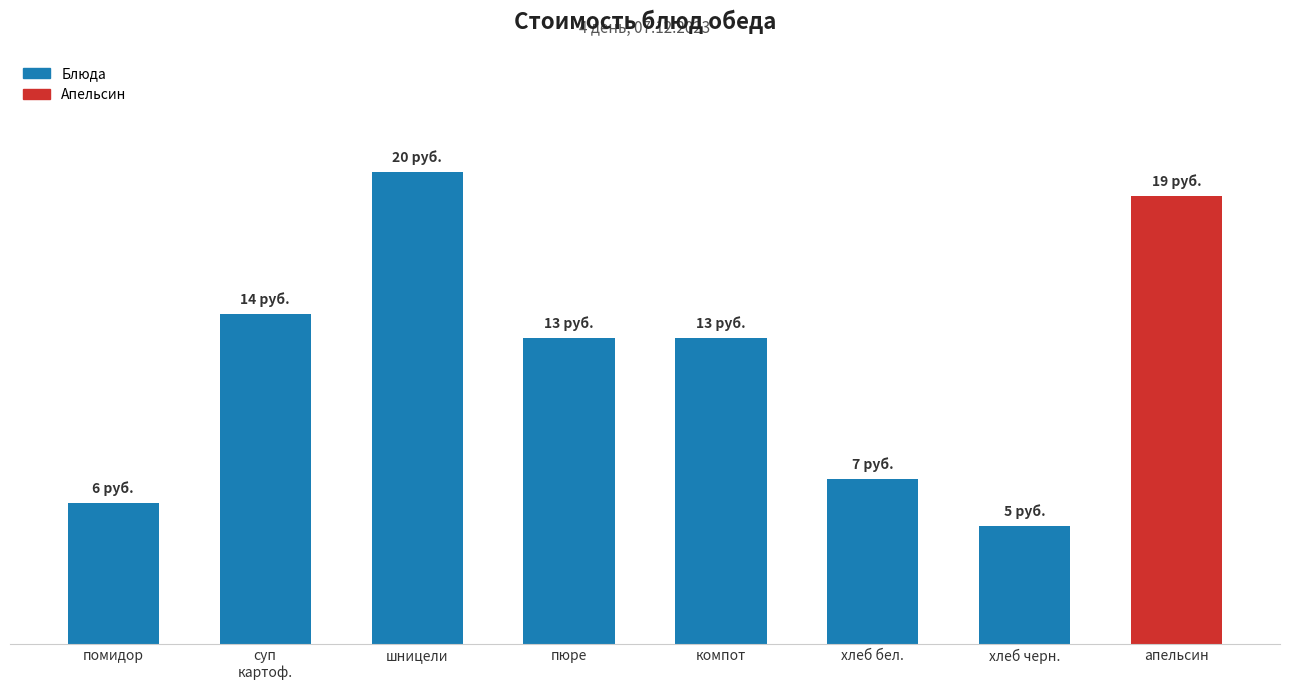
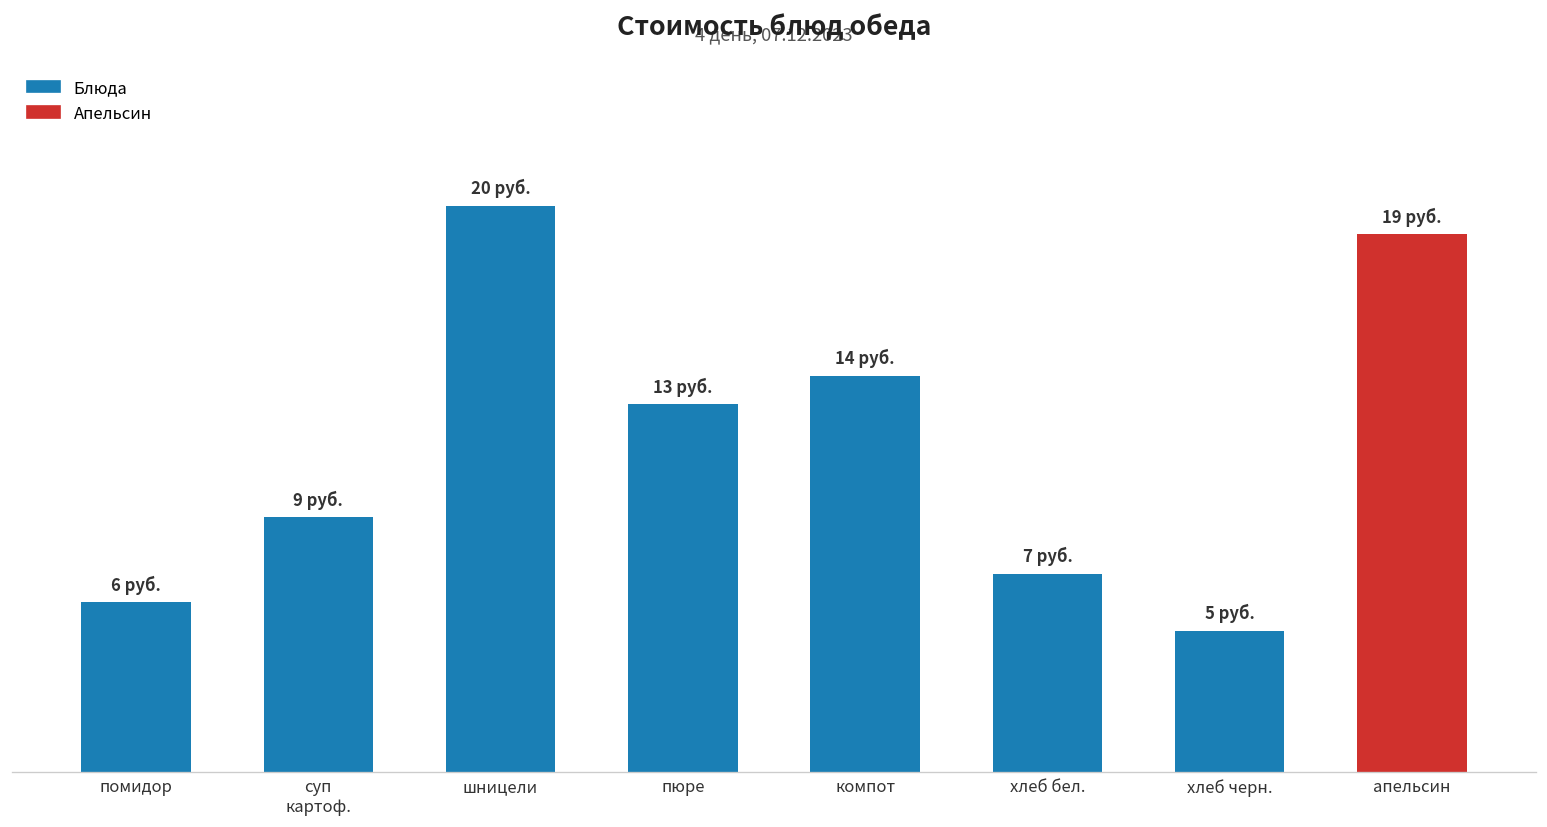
  {
    "помидор": 6,
-   "суп картоф.": 14,
+   "суп картоф.": 9,
    "шницели": 20,
    "пюре": 13,
-   "компот": 13,
+   "компот": 14,
    "хлеб бел.": 7,
    "хлеб черн.": 5,
    "апельсин": 19
  }
